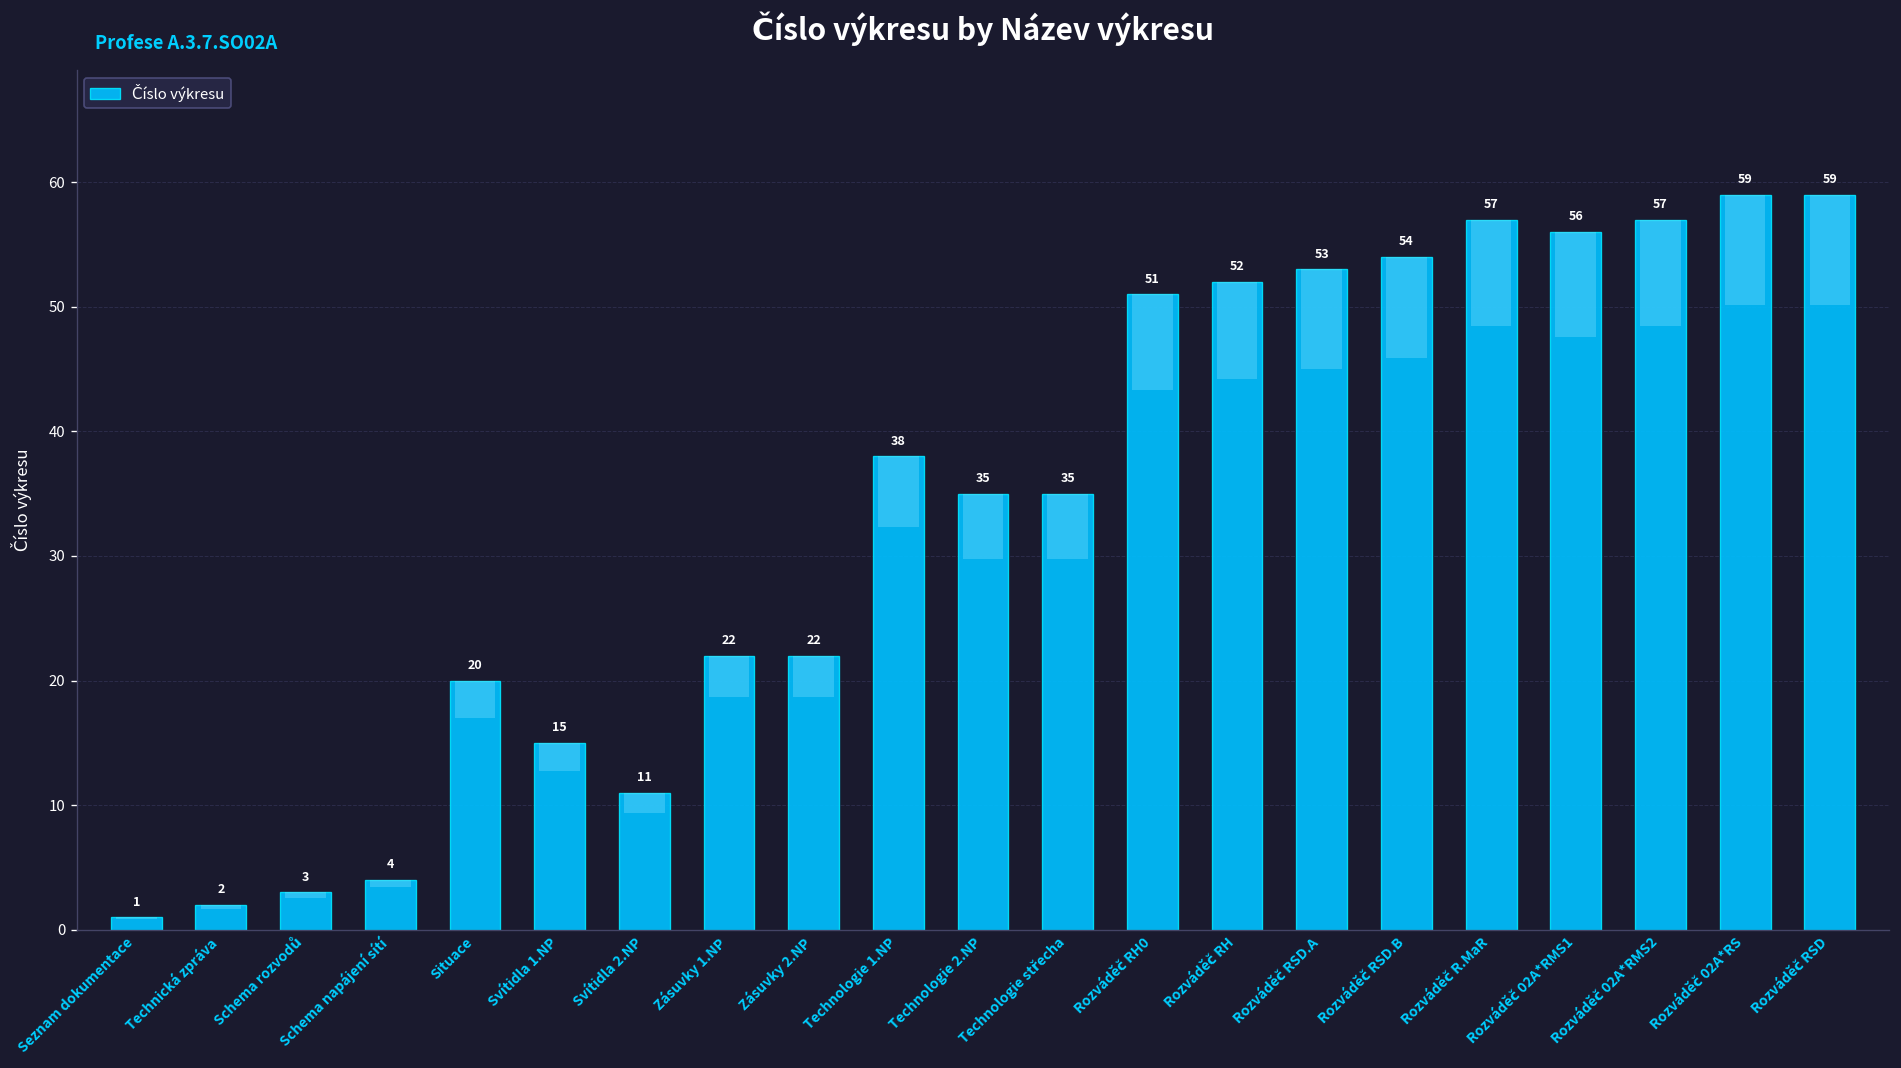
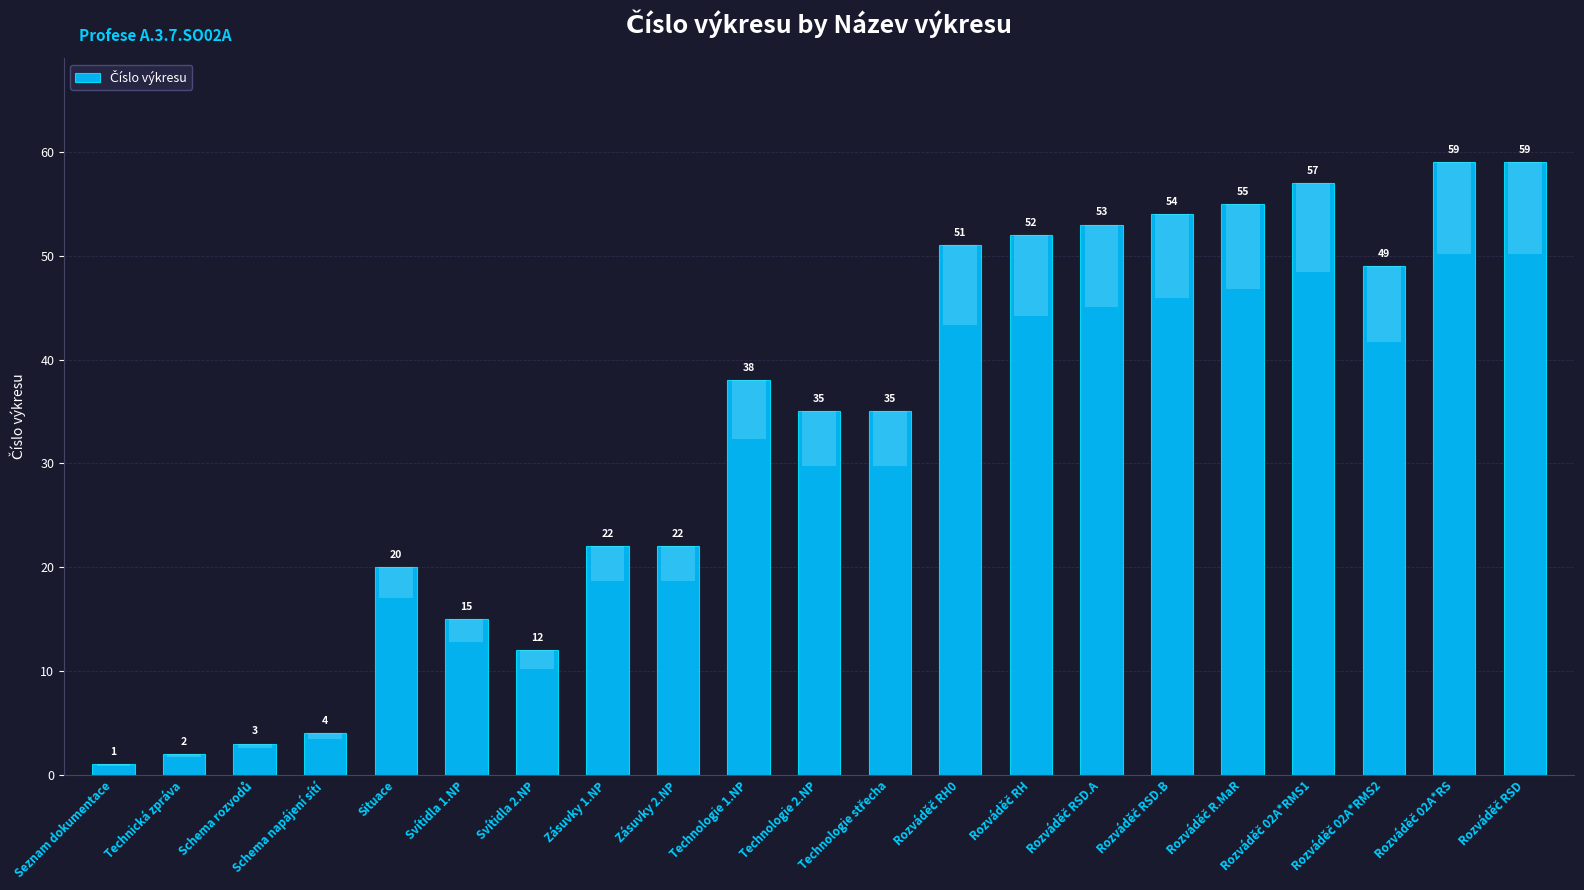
  {
    "Seznam dokumentace": 1,
    "Technická zpráva": 2,
    "Schema rozvodů": 3,
    "Schema napájení sítí": 4,
    "Situace": 20,
    "Svítidla 1.NP": 15,
-   "Svítidla 2.NP": 11,
+   "Svítidla 2.NP": 12,
    "Zásuvky 1.NP": 22,
    "Zásuvky 2.NP": 22,
    "Technologie 1.NP": 38,
    "Technologie 2.NP": 35,
    "Technologie střecha": 35,
    "Rozváděč RH0": 51,
    "Rozváděč RH": 52,
    "Rozváděč RSD.A": 53,
    "Rozváděč RSD.B": 54,
-   "Rozváděč R.MaR": 57,
-   "Rozváděč 02A*RMS1": 56,
-   "Rozváděč 02A*RMS2": 57,
+   "Rozváděč R.MaR": 55,
+   "Rozváděč 02A*RMS1": 57,
+   "Rozváděč 02A*RMS2": 49,
    "Rozváděč 02A*RS": 59,
    "Rozváděč RSD": 59
  }
